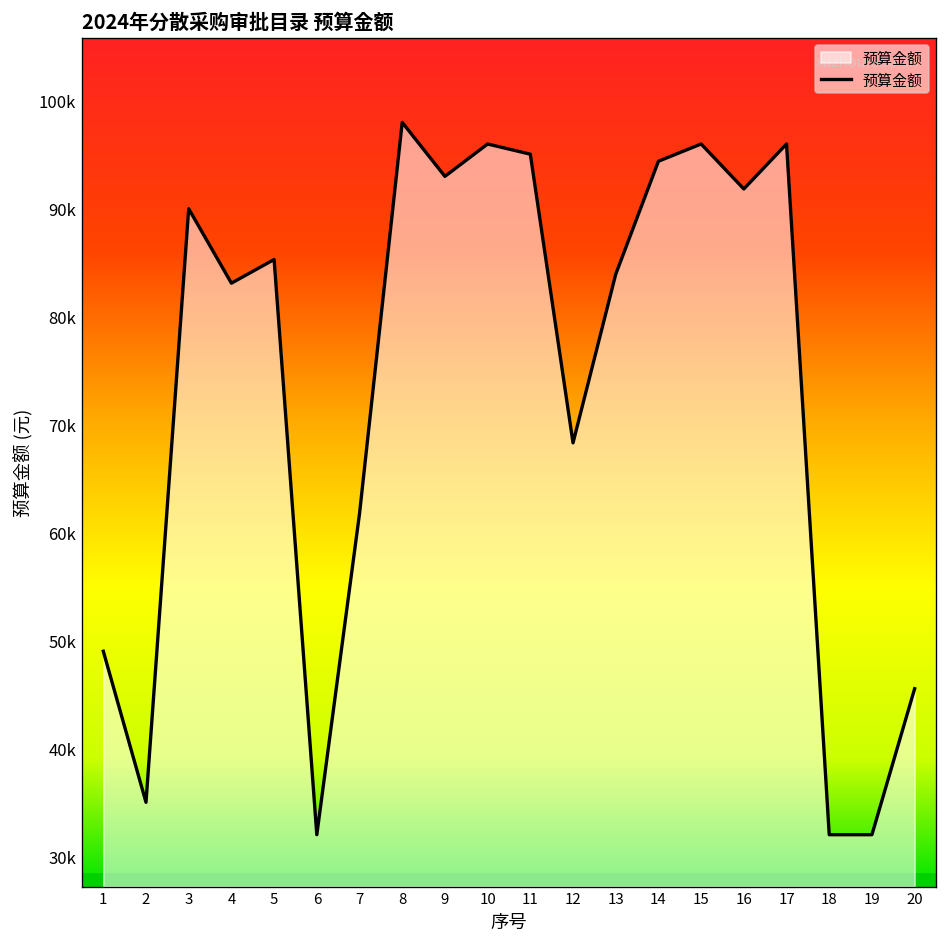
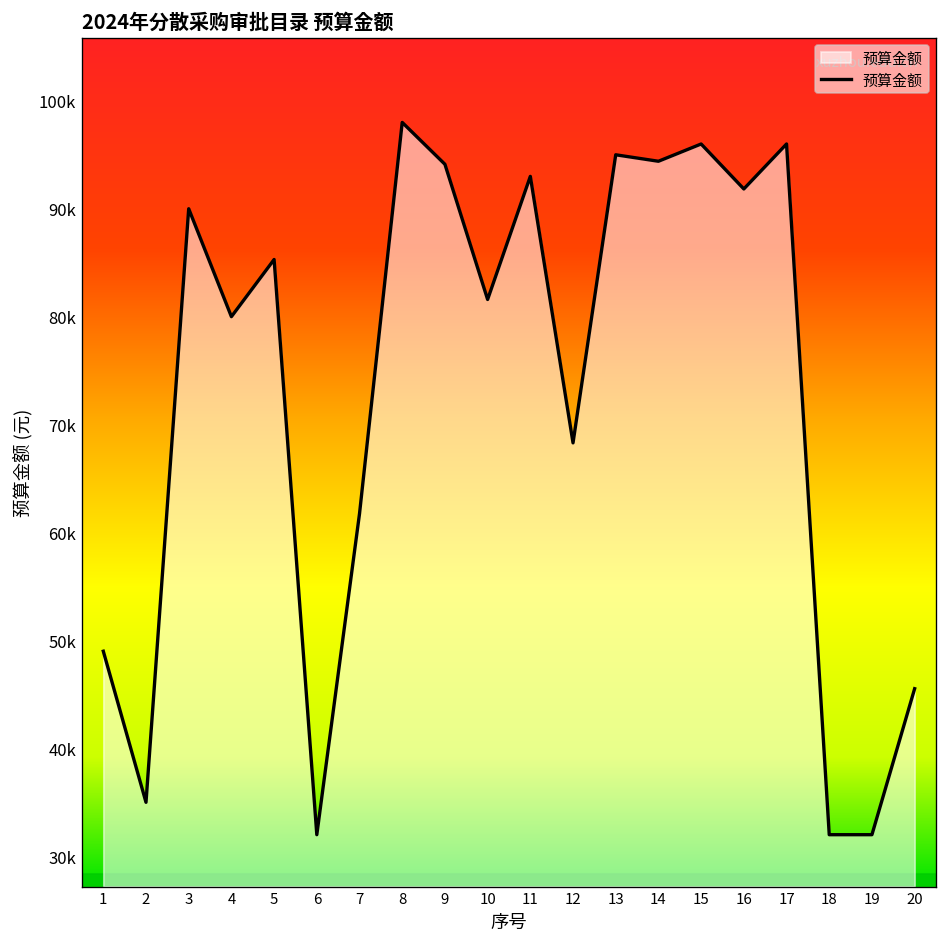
  {
    "1": 49000,
    "2": 35000,
    "3": 90000,
-   "4": 83000,
+   "4": 80000,
    "5": 85000,
    "6": 32000,
    "7": 62000,
    "8": 98000,
-   "9": 93000,
-   "10": 96000,
-   "11": 95000,
+   "9": 94000,
+   "10": 82000,
+   "11": 93000,
    "12": 68000,
-   "13": 84000,
+   "13": 95000,
    "14": 94000,
    "15": 96000,
    "16": 92000,
    "17": 96000,
    "18": 32000,
    "19": 32000,
    "20": 46000
  }
